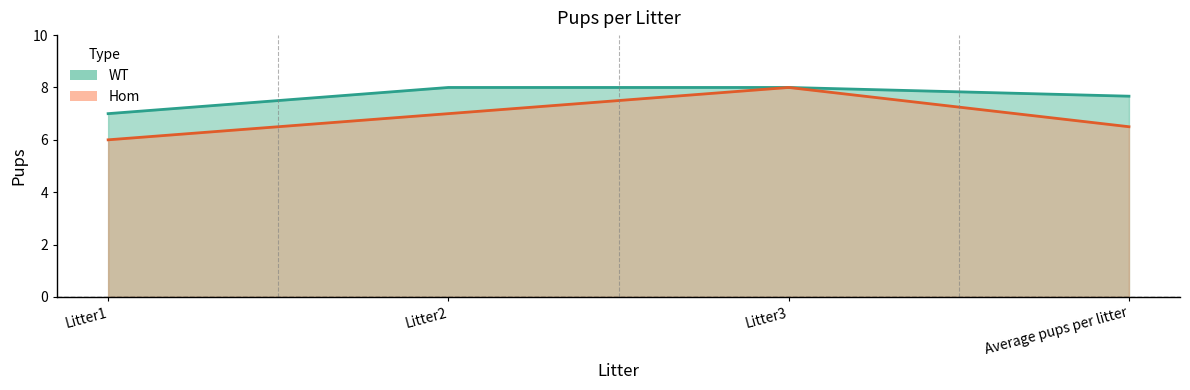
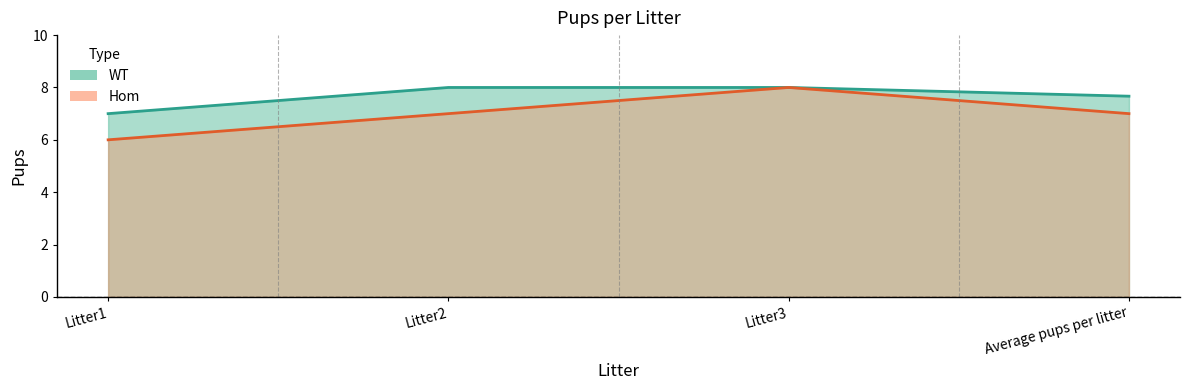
  {
    "WT": {
      "Litter1": 7.0,
      "Litter2": 8.0,
      "Average pups per litter": 7.7
    },
    "Hom": {
      "Litter1": 6.0,
      "Litter2": 7.0,
-     "Average pups per litter": 6.5
+     "Average pups per litter": 7.0
    }
  }
